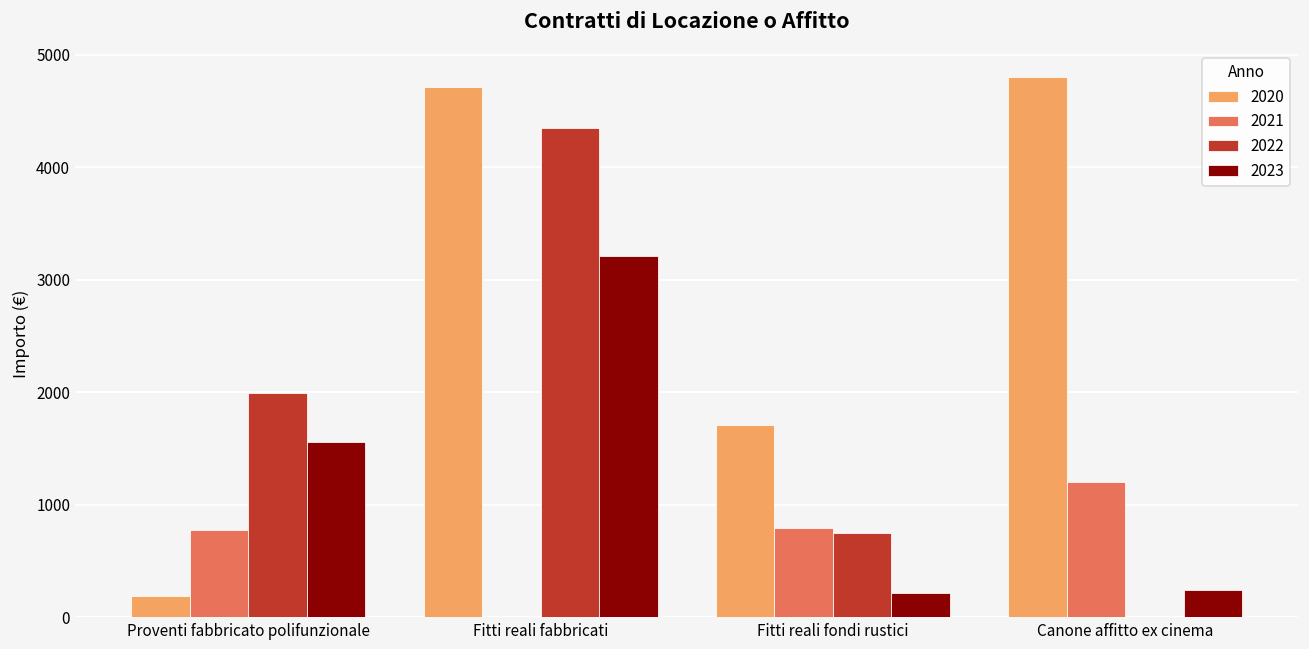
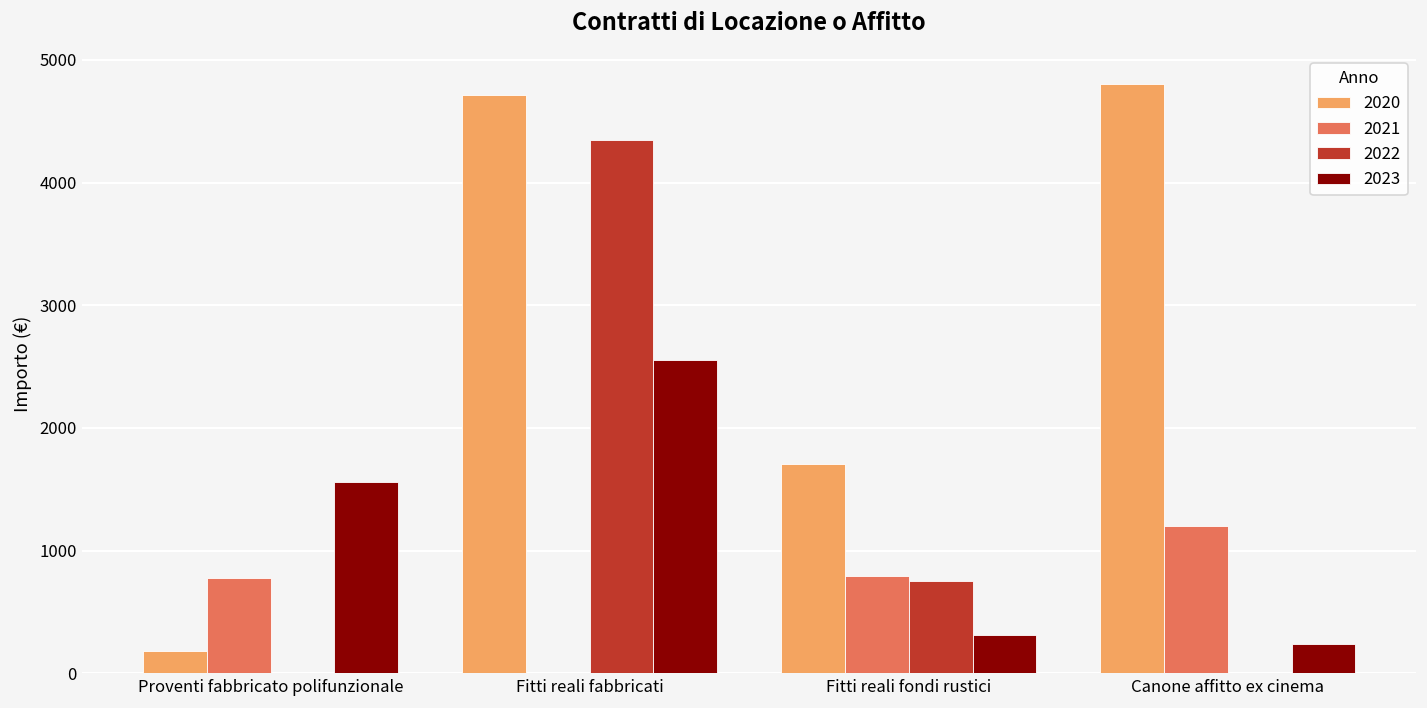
  {
    "2022": {
-     "Proventi fabbricato polifunzionale": 1990,
+     "Proventi fabbricato polifunzionale": 0,
      "Fitti reali fabbricati": 4350,
      "Fitti reali fondi rustici": 750,
      "Canone affitto ex cinema": 0
    },
    "2023": {
      "Proventi fabbricato polifunzionale": 1560,
-     "Fitti reali fabbricati": 3210,
-     "Fitti reali fondi rustici": 220,
+     "Fitti reali fabbricati": 2550,
+     "Fitti reali fondi rustici": 310,
      "Canone affitto ex cinema": 240
    }
  }
